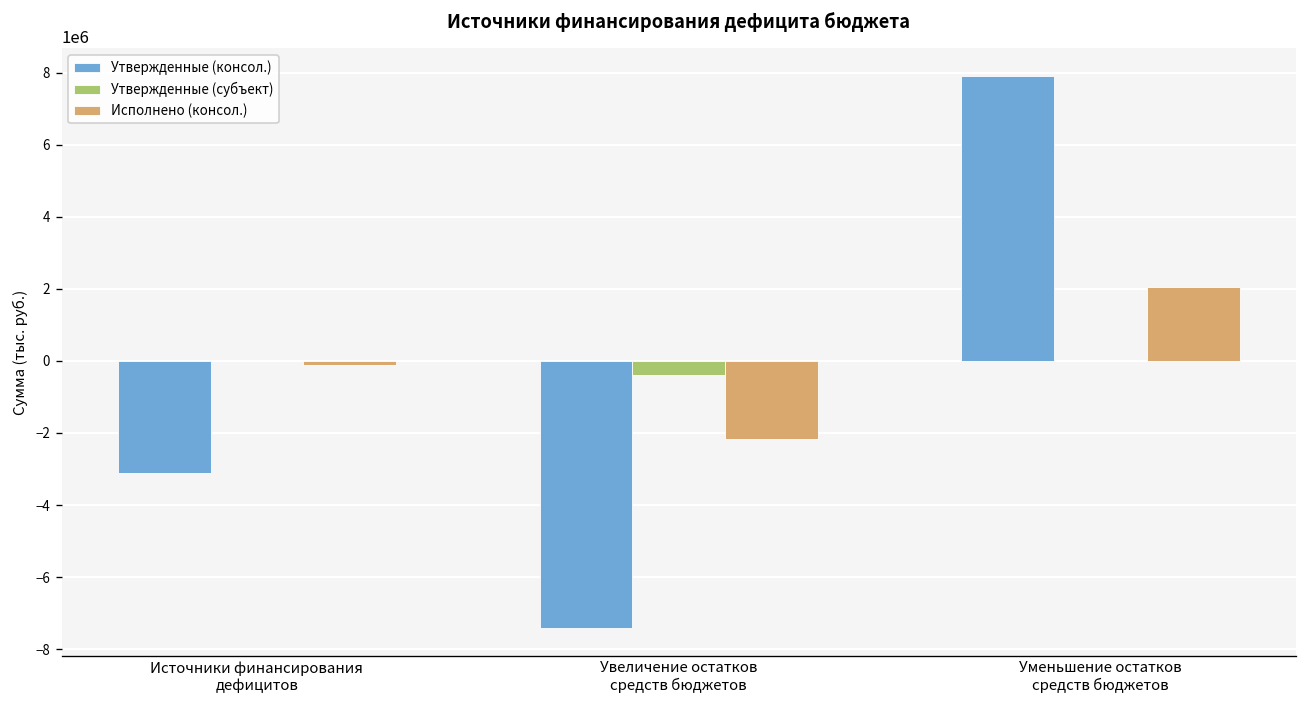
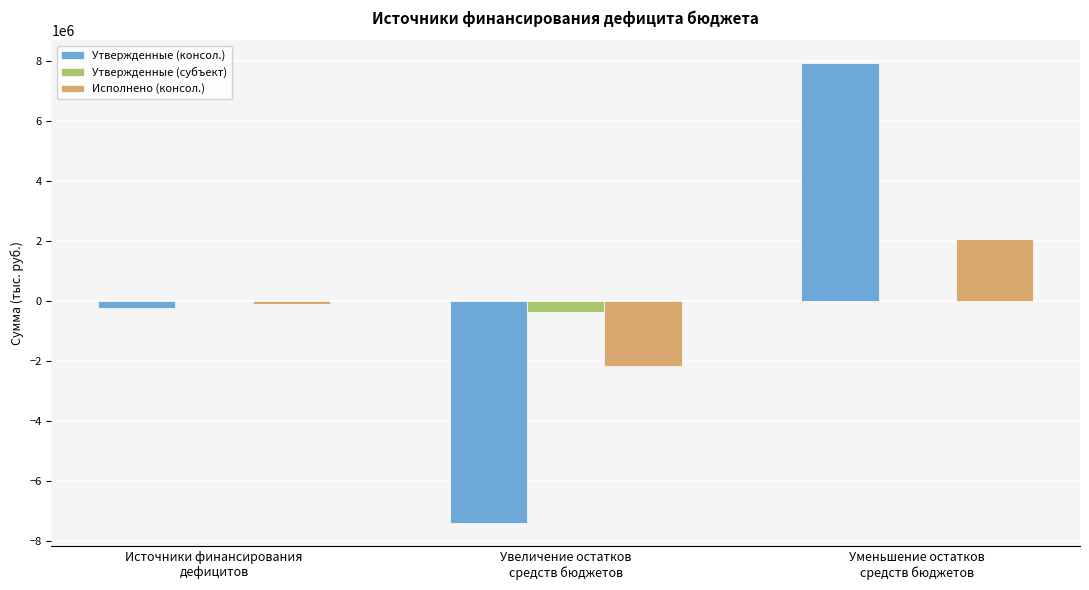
  {
    "Утвержденные (консол.)": {
-     "Источники финансирования дефицитов": -3100000,
+     "Источники финансирования дефицитов": -300000,
      "Увеличение остатков средств бюджетов": -7400000,
      "Уменьшение остатков средств бюджетов": 7900000
    }
  }
